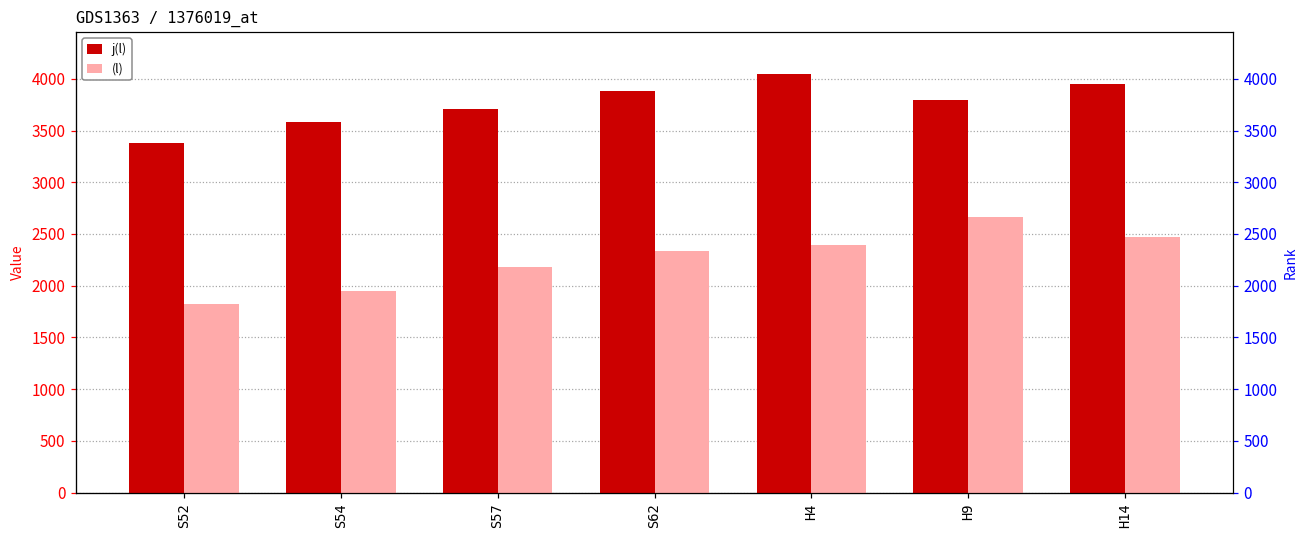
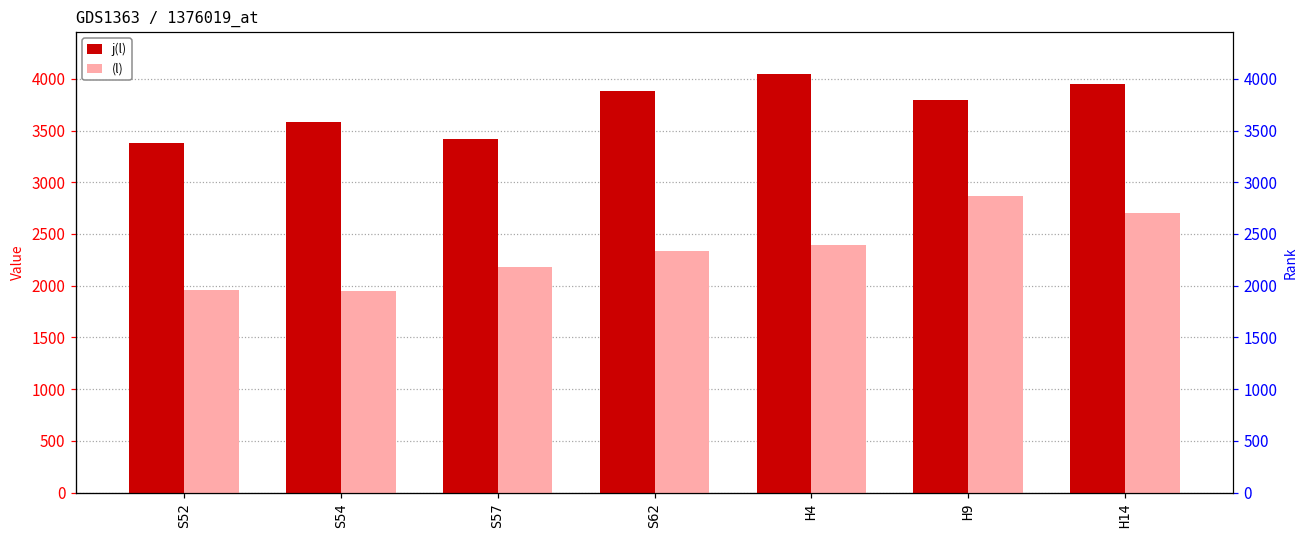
  {
    "j(l)": {
      "S52": 3400,
      "S54": 3600,
-     "S57": 3700,
+     "S57": 3400,
      "S62": 3900,
      "H4": 4000,
      "H9": 3800,
      "H14": 3900
    },
    "(l)": {
-     "S52": 1800,
+     "S52": 2000,
      "S54": 1900,
      "S57": 2200,
      "S62": 2300,
      "H4": 2400,
-     "H9": 2700,
-     "H14": 2500
+     "H9": 2900,
+     "H14": 2700
    }
  }
